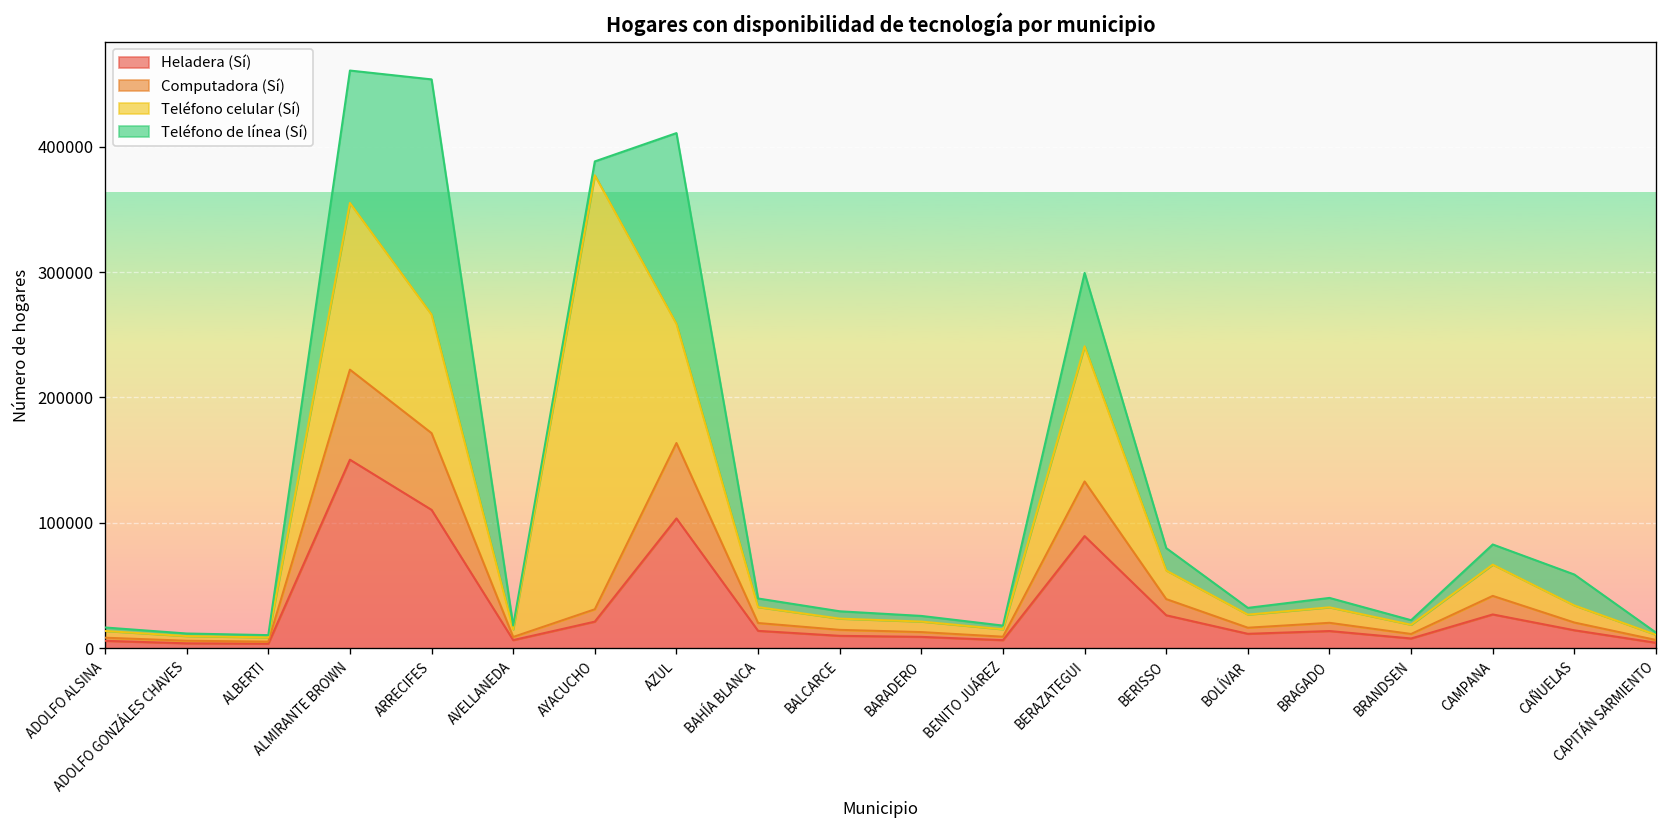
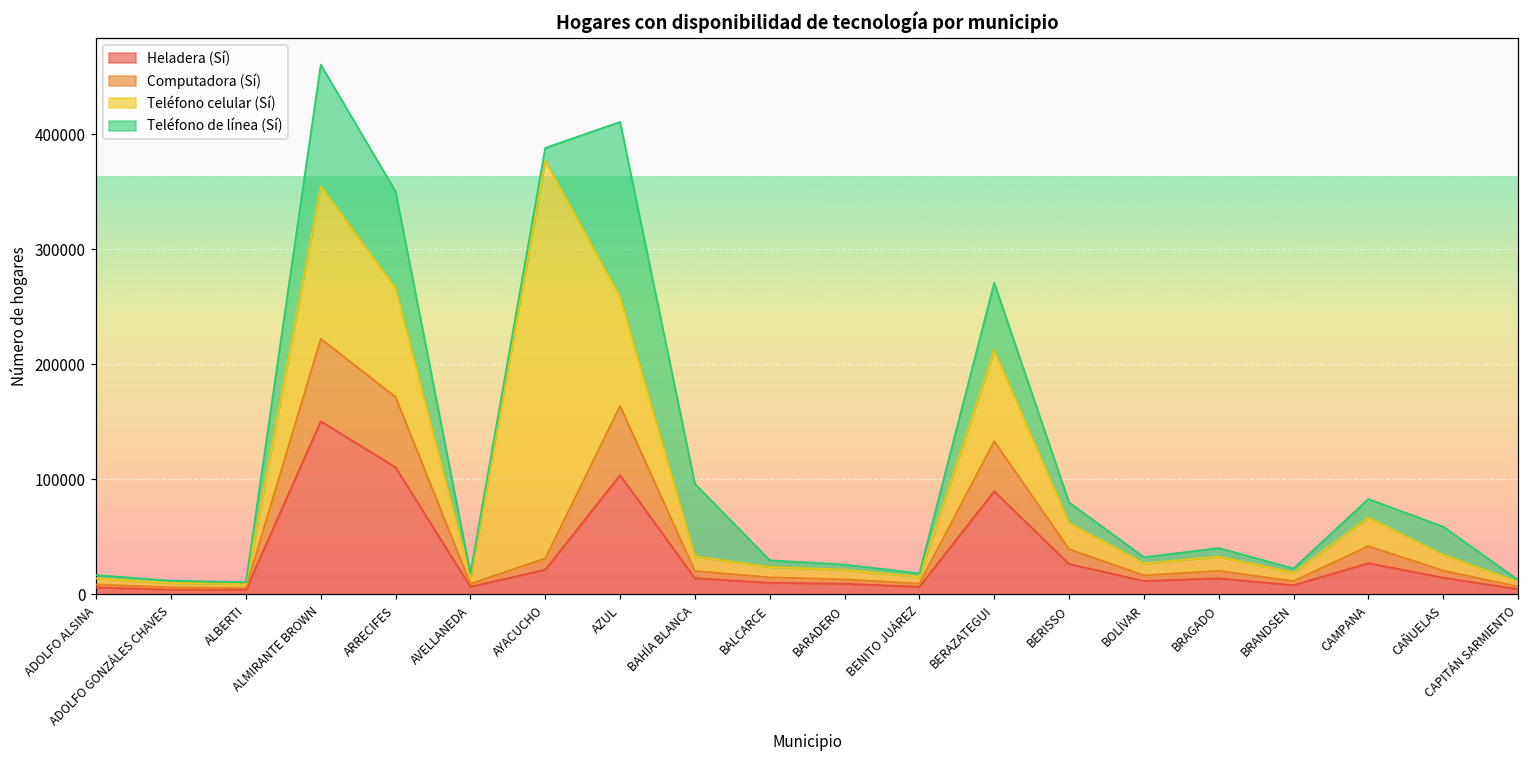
  {
    "Teléfono celular (Sí)": {
      "ADOLFO ALSINA": 5000,
      "ALMIRANTE BROWN": 133000,
      "ARRECIFES": 95000,
      "AVELLANEDA": 6000,
      "AYACUCHO": 346000,
      "AZUL": 95000,
      "BAHÍA BLANCA": 13000,
      "BALCARCE": 9000,
      "BARADERO": 8000,
      "BENITO JUÁREZ": 6000,
-     "BERAZATEGUI": 108000,
+     "BERAZATEGUI": 79000,
      "BERISSO": 23000,
      "BOLÍVAR": 10000,
      "BRAGADO": 12000,
      "BRANDSEN": 7000,
      "CAMPANA": 25000,
      "CAÑUELAS": 14000
    },
    "Teléfono de línea (Sí)": {
      "ADOLFO ALSINA": 3000,
      "ALMIRANTE BROWN": 106000,
-     "ARRECIFES": 187000,
+     "ARRECIFES": 84000,
      "AVELLANEDA": 3000,
      "AYACUCHO": 11000,
      "AZUL": 152000,
-     "BAHÍA BLANCA": 7000,
+     "BAHÍA BLANCA": 63000,
      "BALCARCE": 6000,
      "BARADERO": 4000,
      "BENITO JUÁREZ": 3000,
      "BERAZATEGUI": 58000,
      "BERISSO": 18000,
      "BOLÍVAR": 5000,
      "BRAGADO": 8000,
      "BRANDSEN": 4000,
      "CAMPANA": 16000,
      "CAÑUELAS": 25000
    }
  }
